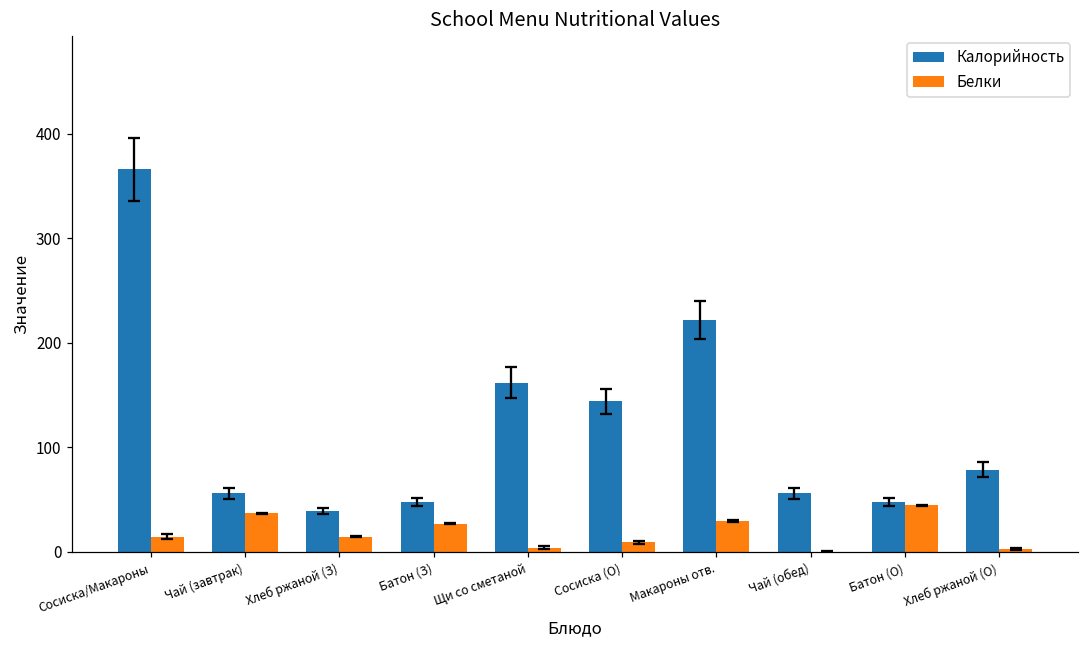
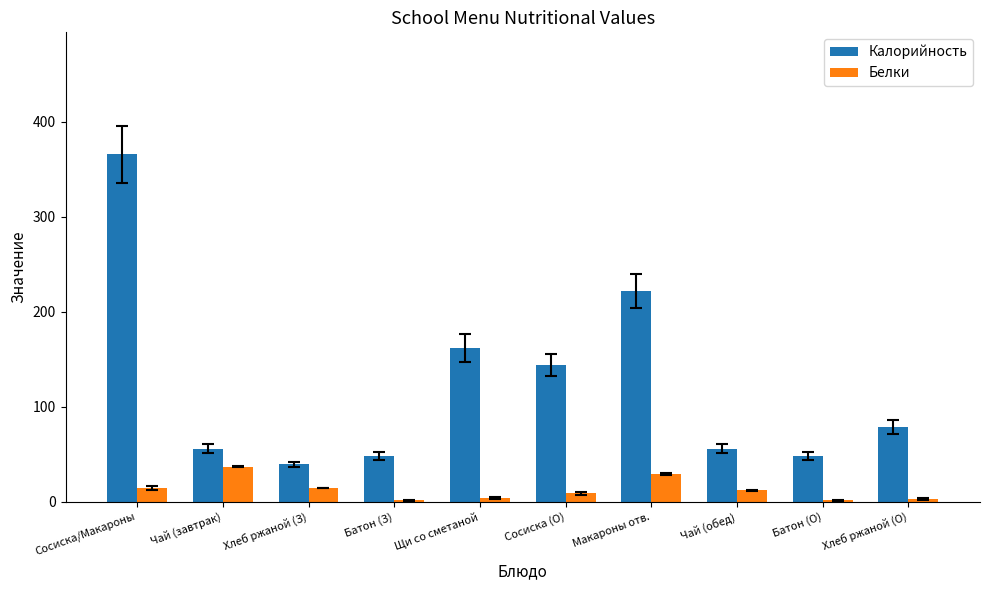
  {
    "Белки": {
      "Сосиска/Макароны": 10,
      "Чай (завтрак)": 40,
      "Хлеб ржаной (З)": 10,
-     "Батон (З)": 30,
+     "Батон (З)": 0,
      "Щи со сметаной": 0,
      "Сосиска (О)": 10,
      "Макароны отв.": 30,
-     "Чай (обед)": 0,
-     "Батон (О)": 40,
+     "Чай (обед)": 10,
+     "Батон (О)": 0,
      "Хлеб ржаной (О)": 0
    }
  }
